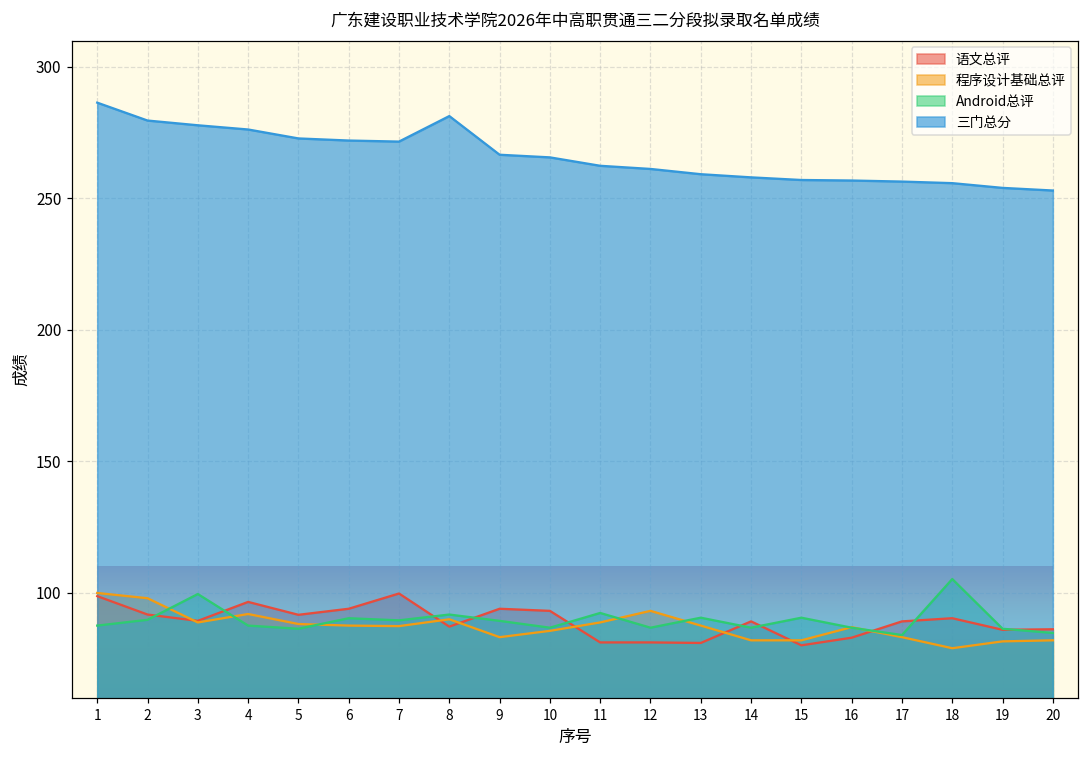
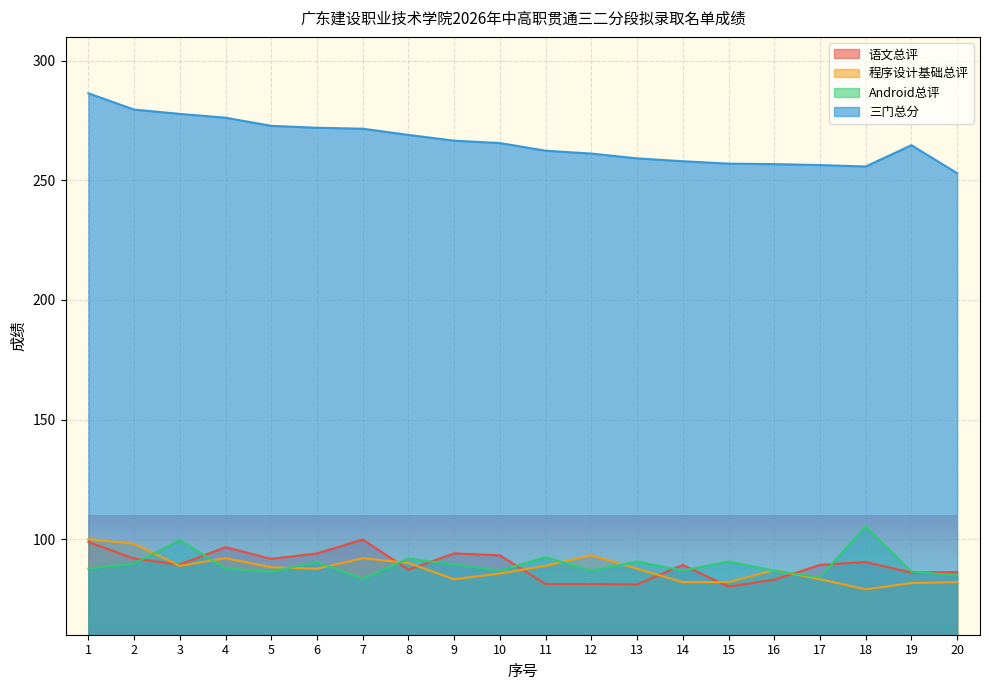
  {
    "语文总评": {
      "1": 99,
      "2": 92,
      "4": 97,
      "5": 92,
      "6": 94,
      "7": 100,
      "8": 87,
      "9": 94,
      "10": 93,
      "11": 81,
      "12": 81,
      "13": 81,
      "14": 89,
      "15": 80,
      "16": 83,
      "17": 89,
      "18": 90,
      "20": 86
    },
    "程序设计基础总评": {
      "1": 100,
      "2": 98,
      "4": 92,
      "5": 88,
      "6": 88,
-     "7": 87,
+     "7": 92,
      "8": 90,
      "9": 83,
      "10": 86,
      "11": 89,
      "12": 93,
      "13": 88,
      "14": 82,
      "15": 82,
      "18": 79,
      "19": 82,
      "20": 82
    },
    "Android总评": {
      "1": 88,
      "2": 90,
      "3": 100,
      "4": 88,
      "5": 86,
      "6": 90,
-     "7": 90,
+     "7": 83,
      "8": 92,
      "9": 89,
      "10": 87,
      "11": 92,
      "12": 87,
      "13": 91,
      "14": 87,
      "15": 91,
      "18": 105,
      "20": 85
    },
    "三门总分": {
      "1": 286,
      "2": 280,
      "3": 278,
      "4": 276,
      "5": 273,
      "6": 272,
      "7": 272,
-     "8": 281,
+     "8": 269,
      "9": 267,
      "10": 266,
      "11": 262,
      "12": 261,
      "13": 259,
      "14": 258,
      "15": 257,
      "16": 257,
      "17": 256,
      "18": 256,
-     "19": 254,
+     "19": 265,
      "20": 253
    }
  }
